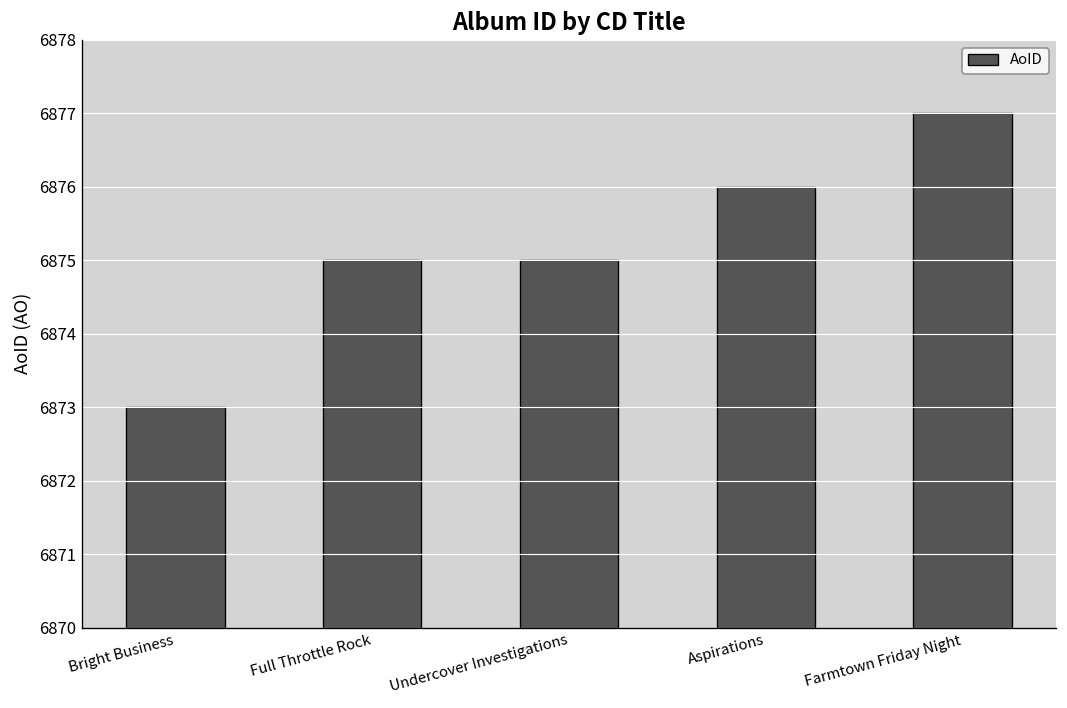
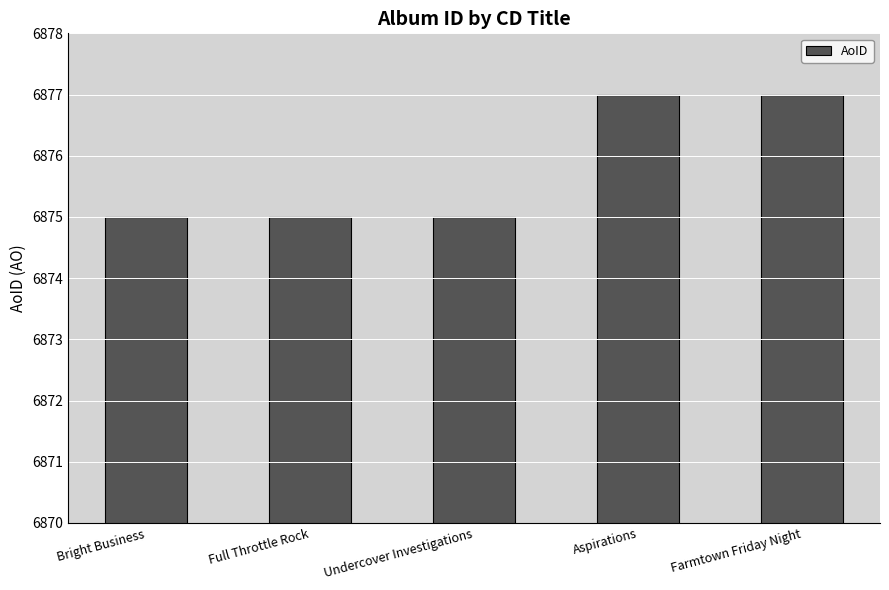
  {
-   "Bright Business": 6873,
+   "Bright Business": 6875,
    "Full Throttle Rock": 6875,
    "Undercover Investigations": 6875,
-   "Aspirations": 6876,
+   "Aspirations": 6877,
    "Farmtown Friday Night": 6877
  }
